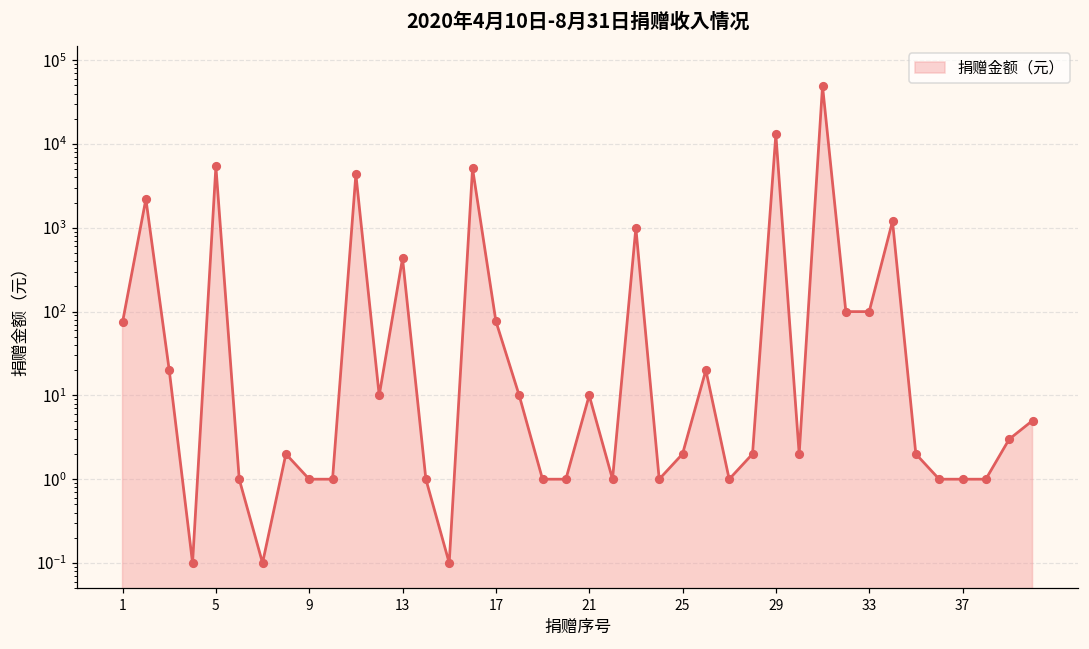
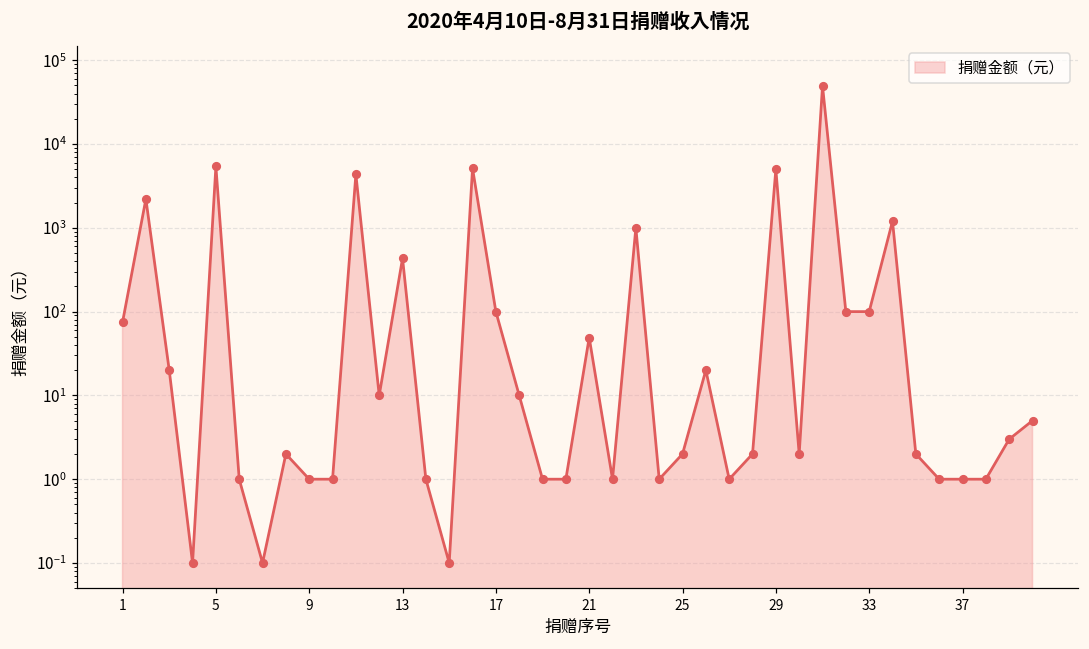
  {
    "1": 80,
    "5": 5000,
    "9": 1,
    "13": 400,
-   "17": 80,
-   "21": 10,
+   "17": 100,
+   "21": 50,
    "25": 2,
-   "29": 13000,
+   "29": 5000,
    "33": 100,
    "37": 1
  }
